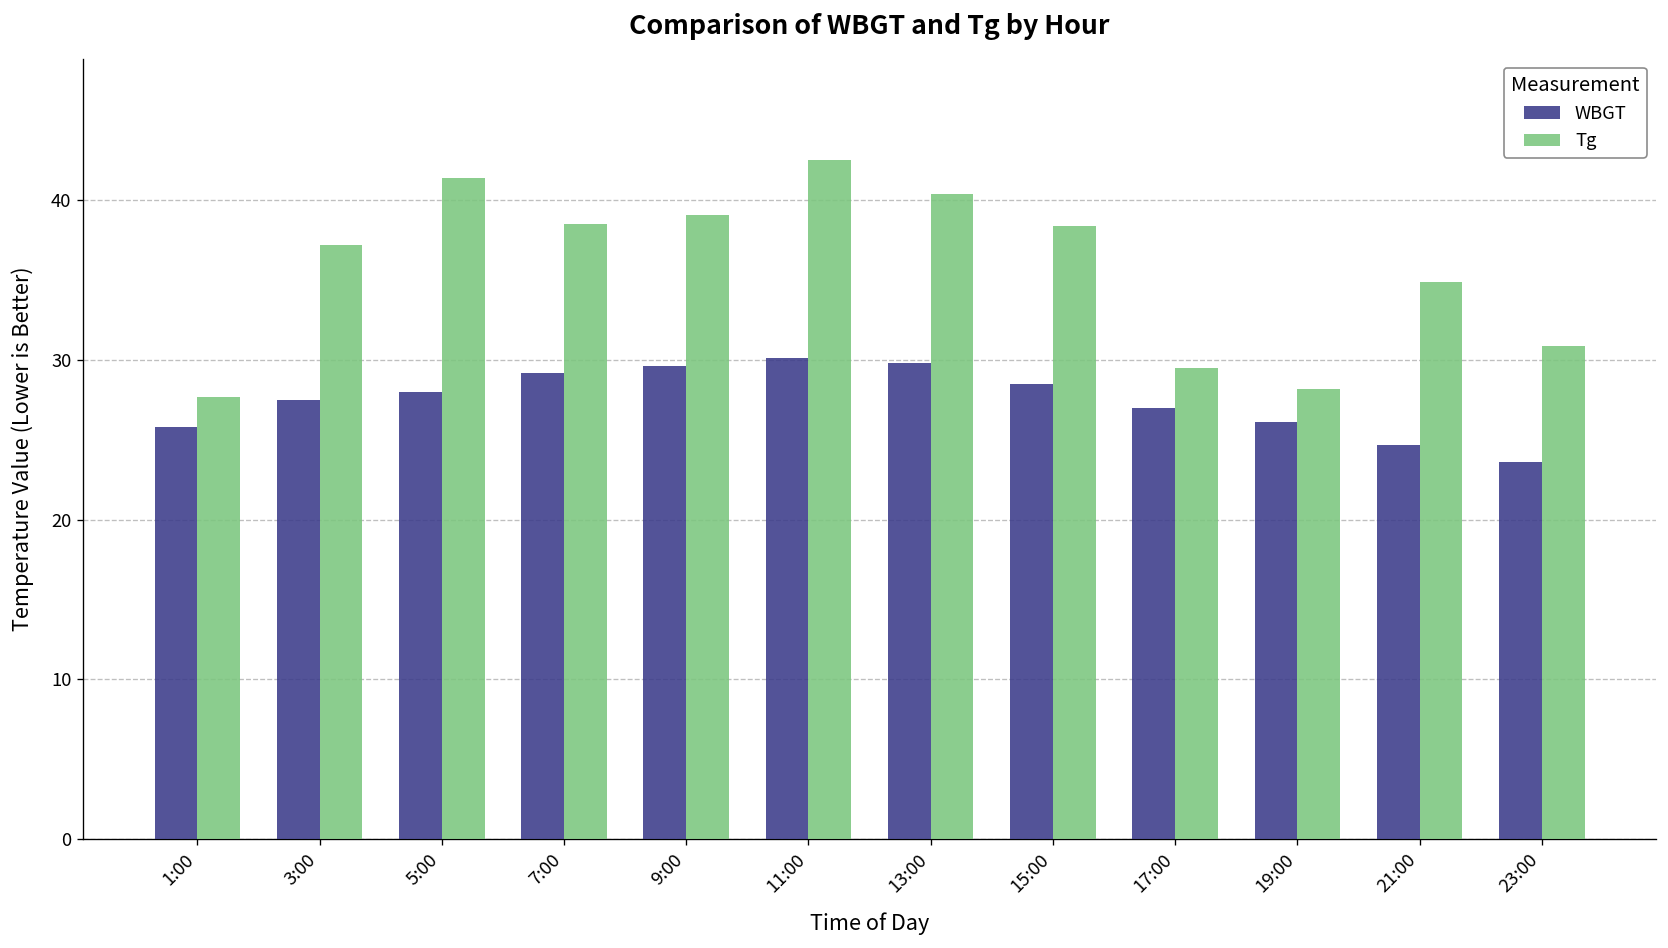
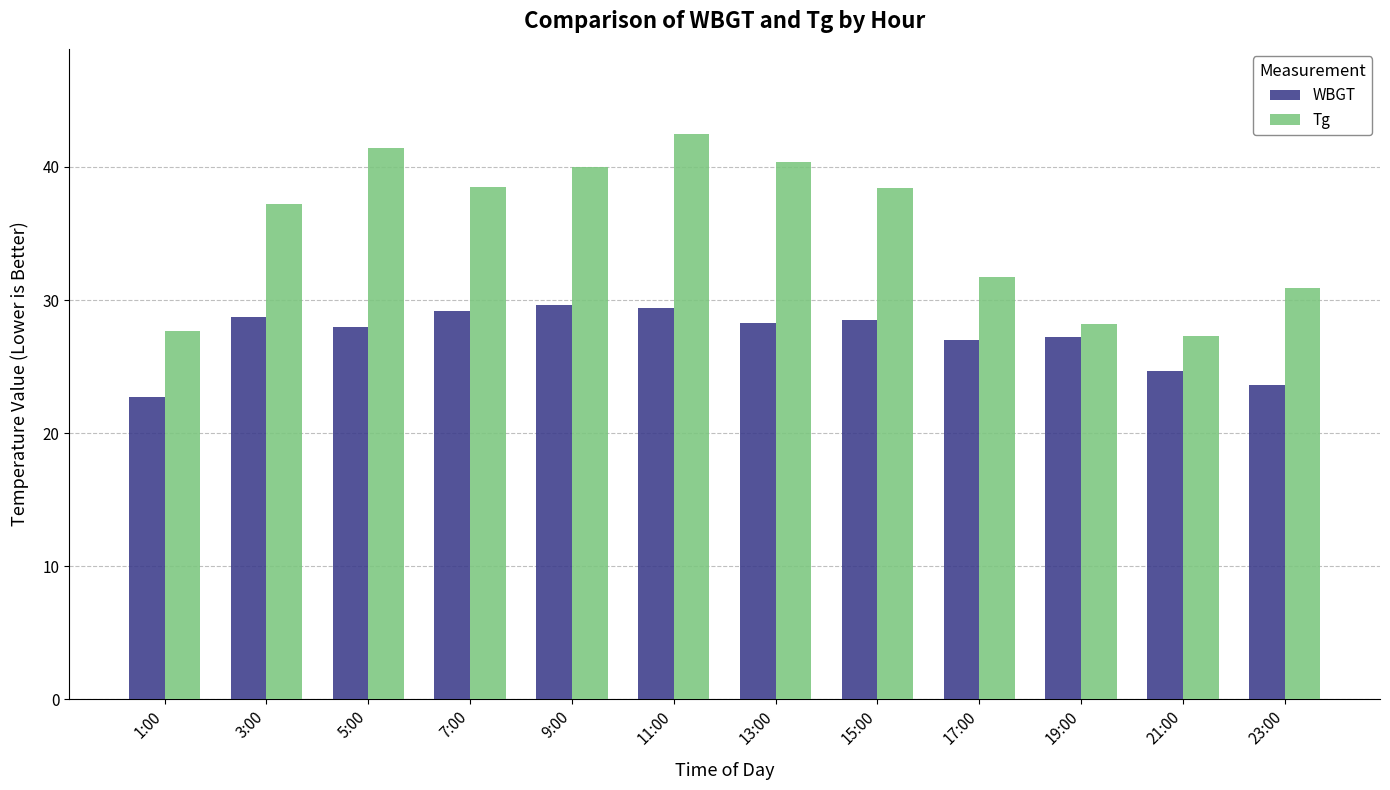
  {
    "WBGT": {
-     "1:00": 25.8,
-     "3:00": 27.5,
+     "1:00": 22.7,
+     "3:00": 28.7,
      "5:00": 28.0,
      "7:00": 29.2,
      "9:00": 29.6,
-     "11:00": 30.1,
-     "13:00": 29.8,
+     "11:00": 29.4,
+     "13:00": 28.3,
      "15:00": 28.5,
      "17:00": 27.0,
-     "19:00": 26.1,
+     "19:00": 27.2,
      "21:00": 24.7,
      "23:00": 23.6
    },
    "Tg": {
      "1:00": 27.7,
      "3:00": 37.2,
      "5:00": 41.4,
      "7:00": 38.5,
-     "9:00": 39.1,
+     "9:00": 40.0,
      "11:00": 42.5,
      "13:00": 40.4,
      "15:00": 38.4,
-     "17:00": 29.5,
+     "17:00": 31.7,
      "19:00": 28.2,
-     "21:00": 34.9,
+     "21:00": 27.3,
      "23:00": 30.9
    }
  }
